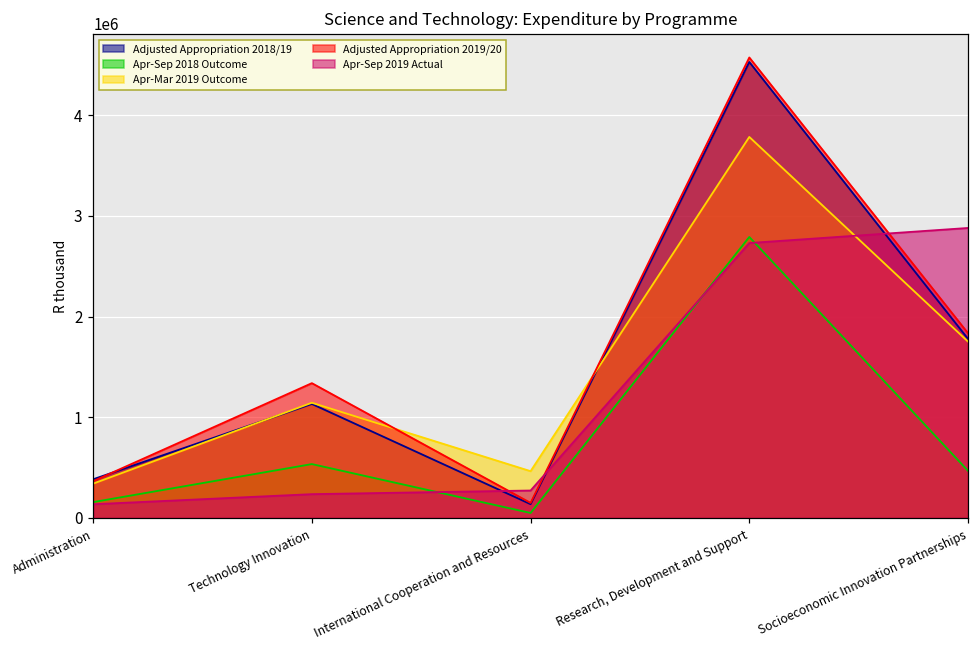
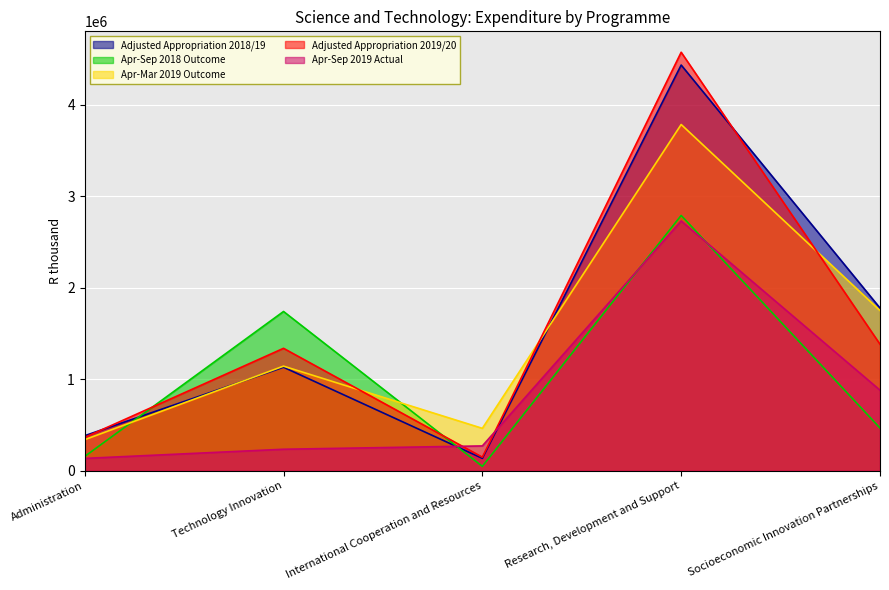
  {
    "Adjusted Appropriation 2018/19": {
-     "Research, Development and Support": 4500000
+     "Research, Development and Support": 4400000
    },
    "Apr-Sep 2018 Outcome": {
-     "Technology Innovation": 500000,
+     "Technology Innovation": 1700000,
      "International Cooperation and Resources": 0,
      "Research, Development and Support": 2800000,
      "Socioeconomic Innovation Partnerships": 500000
    },
    "Apr-Mar 2019 Outcome": {
      "International Cooperation and Resources": 500000,
      "Research, Development and Support": 3800000
    },
    "Adjusted Appropriation 2019/20": {
      "Technology Innovation": 1300000,
      "Research, Development and Support": 4600000,
-     "Socioeconomic Innovation Partnerships": 1800000
+     "Socioeconomic Innovation Partnerships": 1400000
    },
    "Apr-Sep 2019 Actual": {
      "Technology Innovation": 200000,
      "International Cooperation and Resources": 300000,
      "Research, Development and Support": 2700000,
-     "Socioeconomic Innovation Partnerships": 2900000
+     "Socioeconomic Innovation Partnerships": 900000
    }
  }
